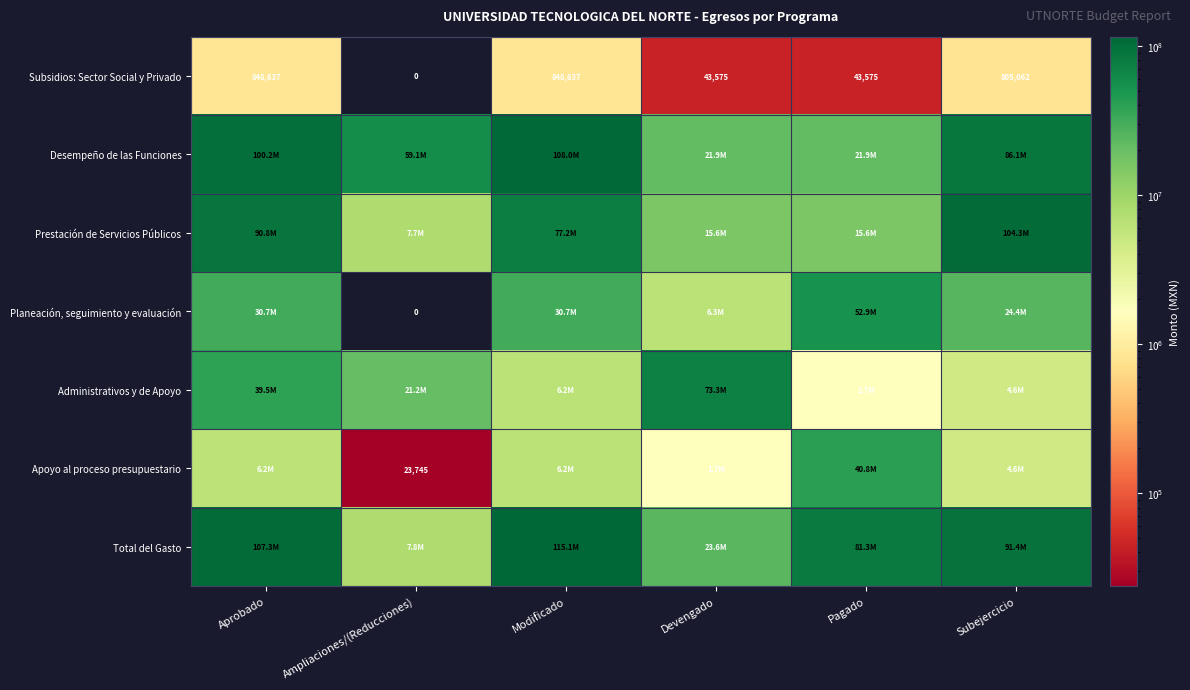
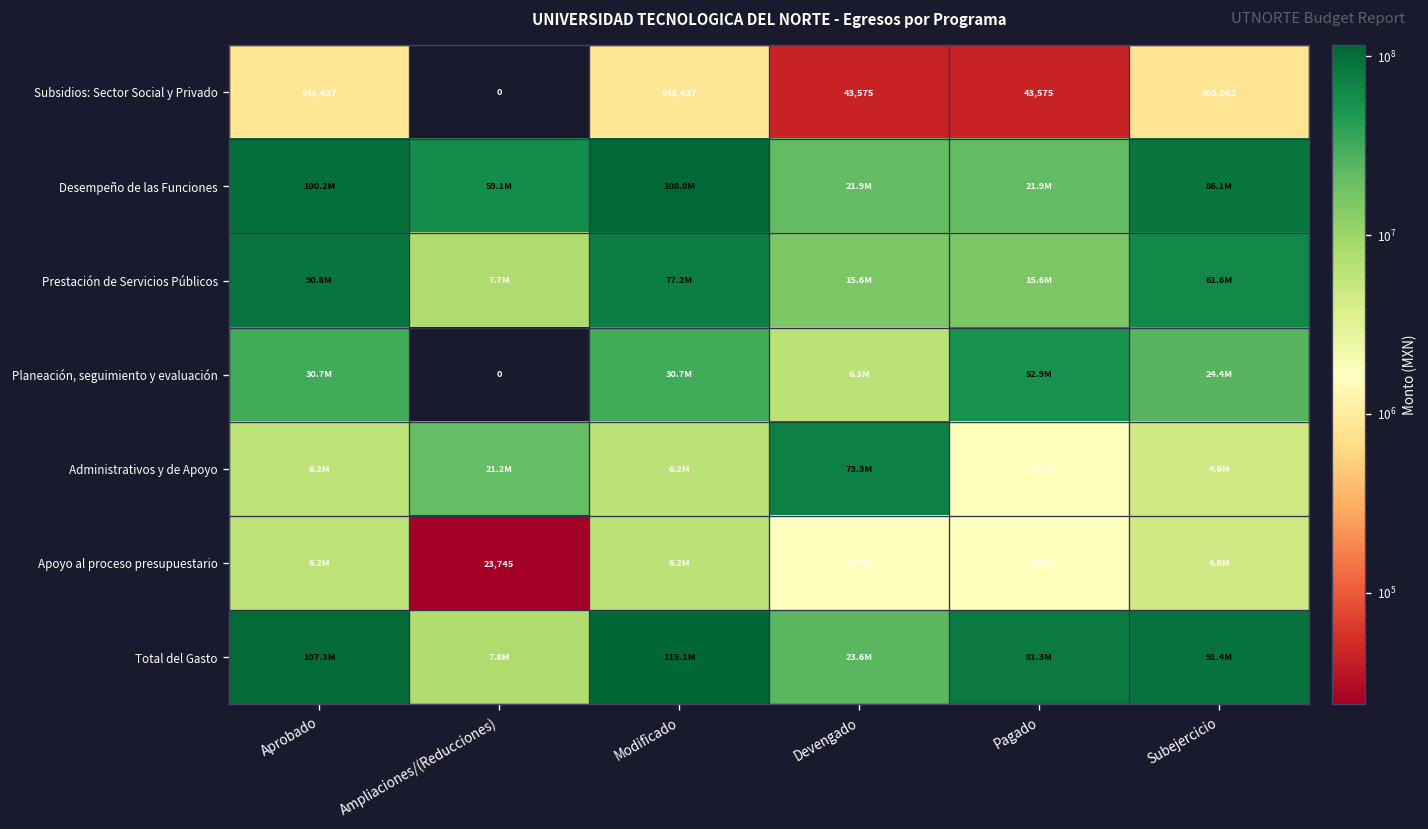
  {
    "Subsidios: Sector Social y Privado": {
      "Aprobado": "848,637",
      "Ampliaciones/(Reducciones)": "0",
      "Modificado": "848,637",
      "Devengado": "43,575",
      "Pagado": "43,575",
      "Subejercicio": "805,062"
    },
    "Desempeño de las Funciones": {
      "Aprobado": "100.2M",
      "Ampliaciones/(Reducciones)": "59.1M",
      "Modificado": "108.0M",
      "Devengado": "21.9M",
      "Pagado": "21.9M",
      "Subejercicio": "86.1M"
    },
    "Prestación de Servicios Públicos": {
      "Aprobado": "90.8M",
      "Ampliaciones/(Reducciones)": "7.7M",
      "Modificado": "77.2M",
      "Devengado": "15.6M",
      "Pagado": "15.6M",
-     "Subejercicio": "104.3M"
+     "Subejercicio": "61.6M"
    },
    "Planeación, seguimiento y evaluación": {
      "Aprobado": "30.7M",
      "Ampliaciones/(Reducciones)": "0",
      "Modificado": "30.7M",
      "Devengado": "6.3M",
      "Pagado": "52.9M",
      "Subejercicio": "24.4M"
    },
    "Administrativos y de Apoyo": {
-     "Aprobado": "39.5M",
+     "Aprobado": "6.2M",
      "Ampliaciones/(Reducciones)": "21.2M",
      "Modificado": "6.2M",
      "Devengado": "73.3M",
      "Pagado": "1.7M",
      "Subejercicio": "4.6M"
    },
    "Apoyo al proceso presupuestario": {
      "Aprobado": "6.2M",
      "Ampliaciones/(Reducciones)": "23,745",
      "Modificado": "6.2M",
      "Devengado": "1.7M",
-     "Pagado": "40.8M",
+     "Pagado": "1.7M",
      "Subejercicio": "4.6M"
    },
    "Total del Gasto": {
      "Aprobado": "107.3M",
      "Ampliaciones/(Reducciones)": "7.8M",
      "Modificado": "115.1M",
      "Devengado": "23.6M",
      "Pagado": "81.3M",
      "Subejercicio": "91.4M"
    }
  }
